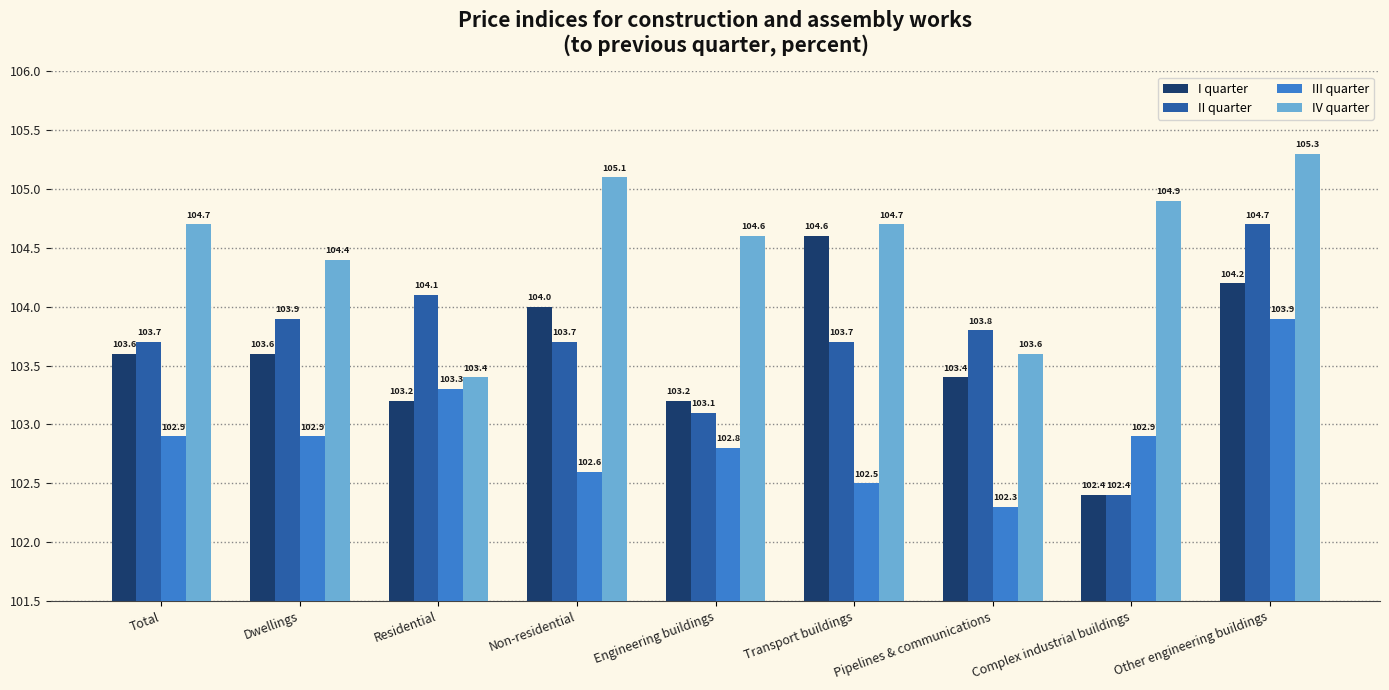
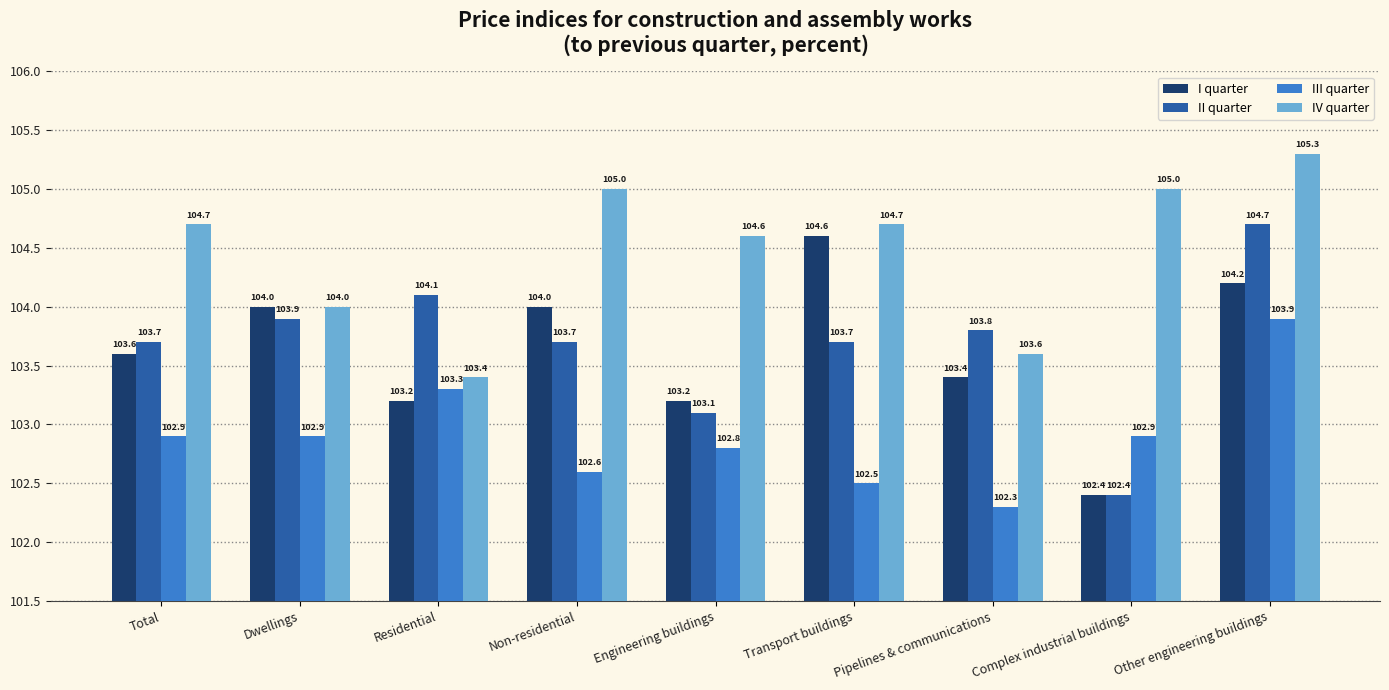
  {
    "I quarter": {
      "Total": 103.6,
-     "Dwellings": 103.6,
+     "Dwellings": 104.0,
      "Residential": 103.2,
      "Non-residential": 104.0,
      "Engineering buildings": 103.2,
      "Transport buildings": 104.6,
      "Pipelines & communications": 103.4,
      "Complex industrial buildings": 102.4,
      "Other engineering buildings": 104.2
    },
    "IV quarter": {
      "Total": 104.7,
-     "Dwellings": 104.4,
+     "Dwellings": 104.0,
      "Residential": 103.4,
-     "Non-residential": 105.1,
+     "Non-residential": 105.0,
      "Engineering buildings": 104.6,
      "Transport buildings": 104.7,
      "Pipelines & communications": 103.6,
-     "Complex industrial buildings": 104.9,
+     "Complex industrial buildings": 105.0,
      "Other engineering buildings": 105.3
    }
  }
